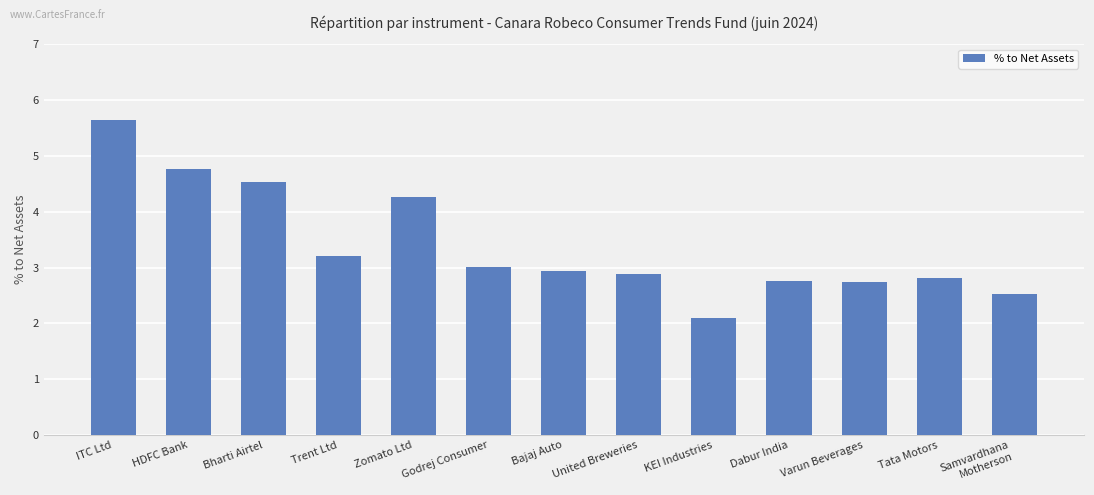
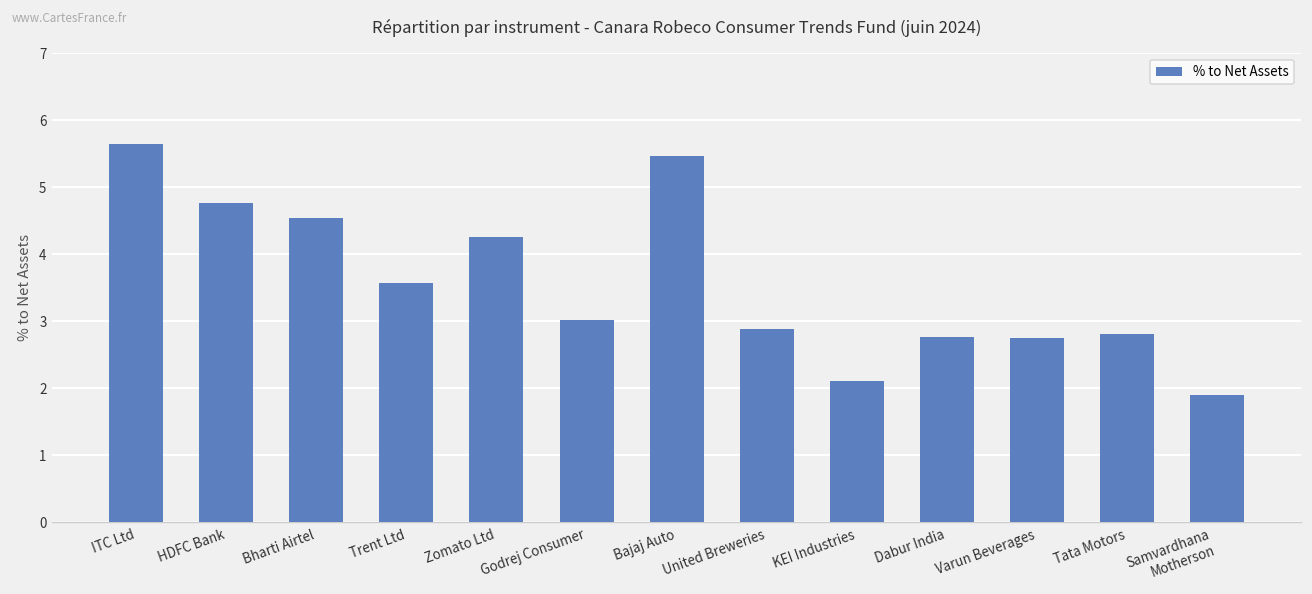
  {
    "ITC Ltd": 5.7,
    "HDFC Bank": 4.8,
    "Bharti Airtel": 4.5,
-   "Trent Ltd": 3.2,
+   "Trent Ltd": 3.6,
    "Zomato Ltd": 4.3,
    "Godrej Consumer": 3.0,
-   "Bajaj Auto": 2.9,
+   "Bajaj Auto": 5.5,
    "United Breweries": 2.9,
    "KEI Industries": 2.1,
    "Dabur India": 2.8,
    "Varun Beverages": 2.8,
    "Tata Motors": 2.8,
-   "Samvardhana Motherson": 2.5
+   "Samvardhana Motherson": 1.9
  }
